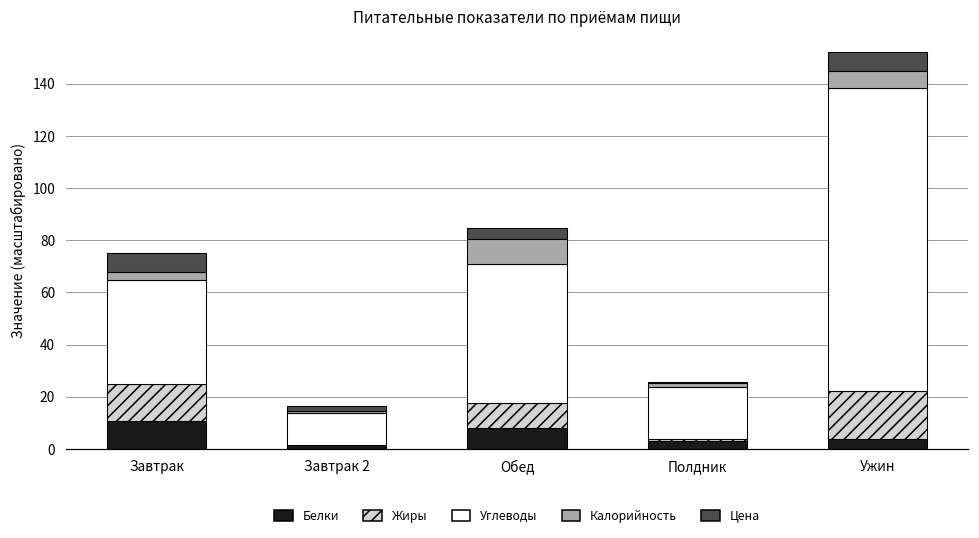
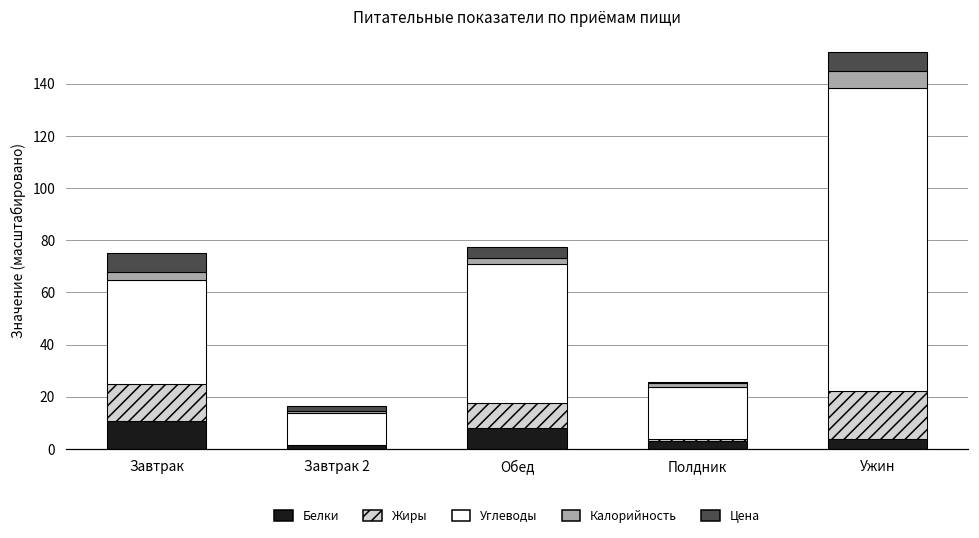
  {
    "Белки": {
      "Завтрак": 11,
      "Завтрак 2": 1,
      "Обед": 8,
      "Полдник": 3,
      "Ужин": 4
    },
    "Жиры": {
      "Завтрак": 14,
      "Обед": 10,
      "Ужин": 19
    },
    "Углеводы": {
      "Завтрак": 40,
      "Завтрак 2": 12,
      "Обед": 53,
      "Полдник": 20,
      "Ужин": 116
    },
    "Калорийность": {
      "Завтрак": 3,
-     "Обед": 10,
+     "Обед": 2,
      "Полдник": 1,
      "Ужин": 7
    },
    "Цена": {
      "Завтрак": 7,
      "Завтрак 2": 2,
      "Обед": 4,
      "Ужин": 7
    }
  }
